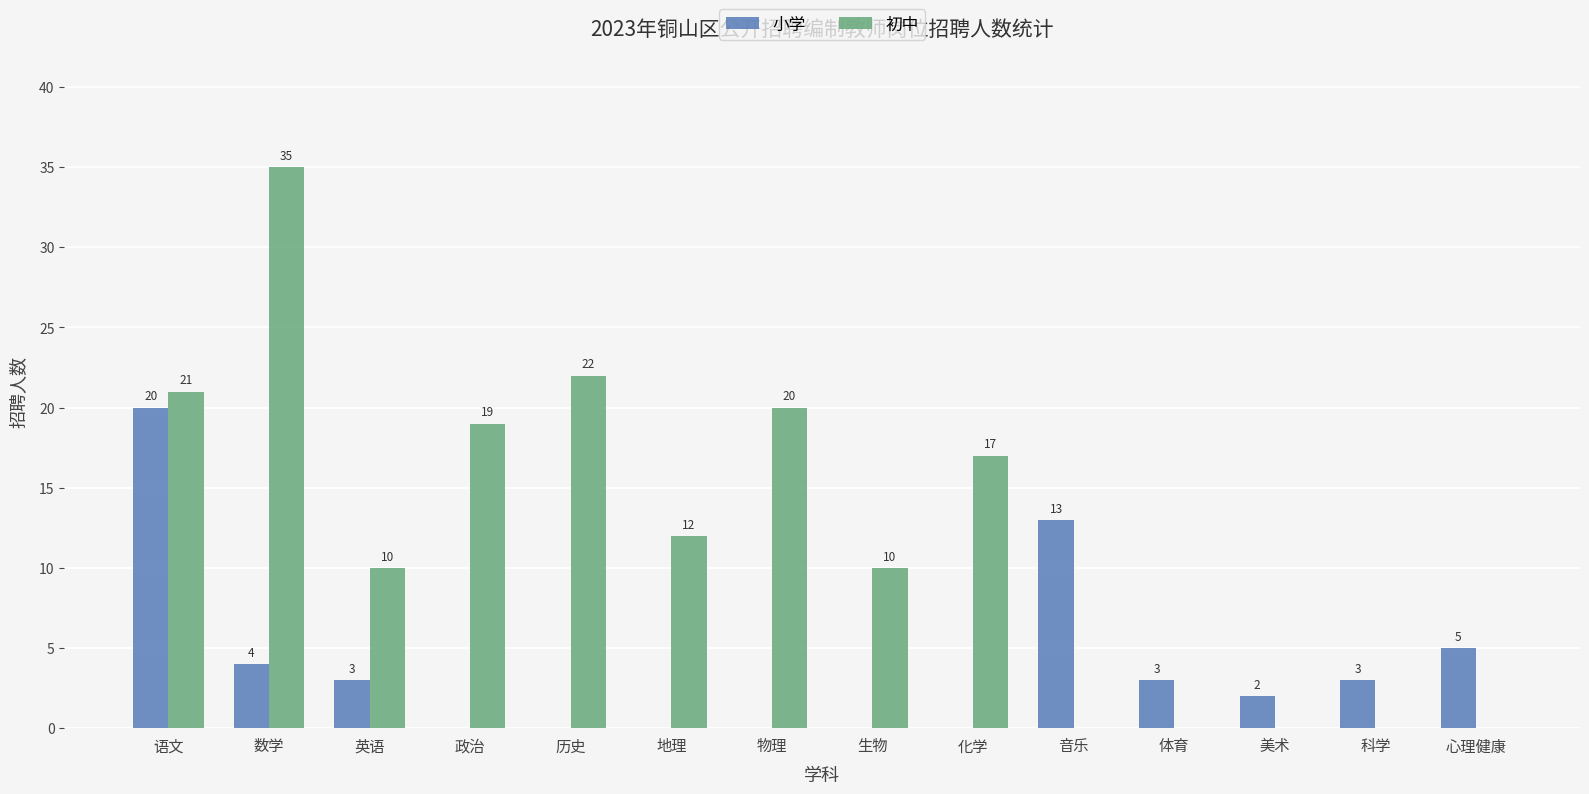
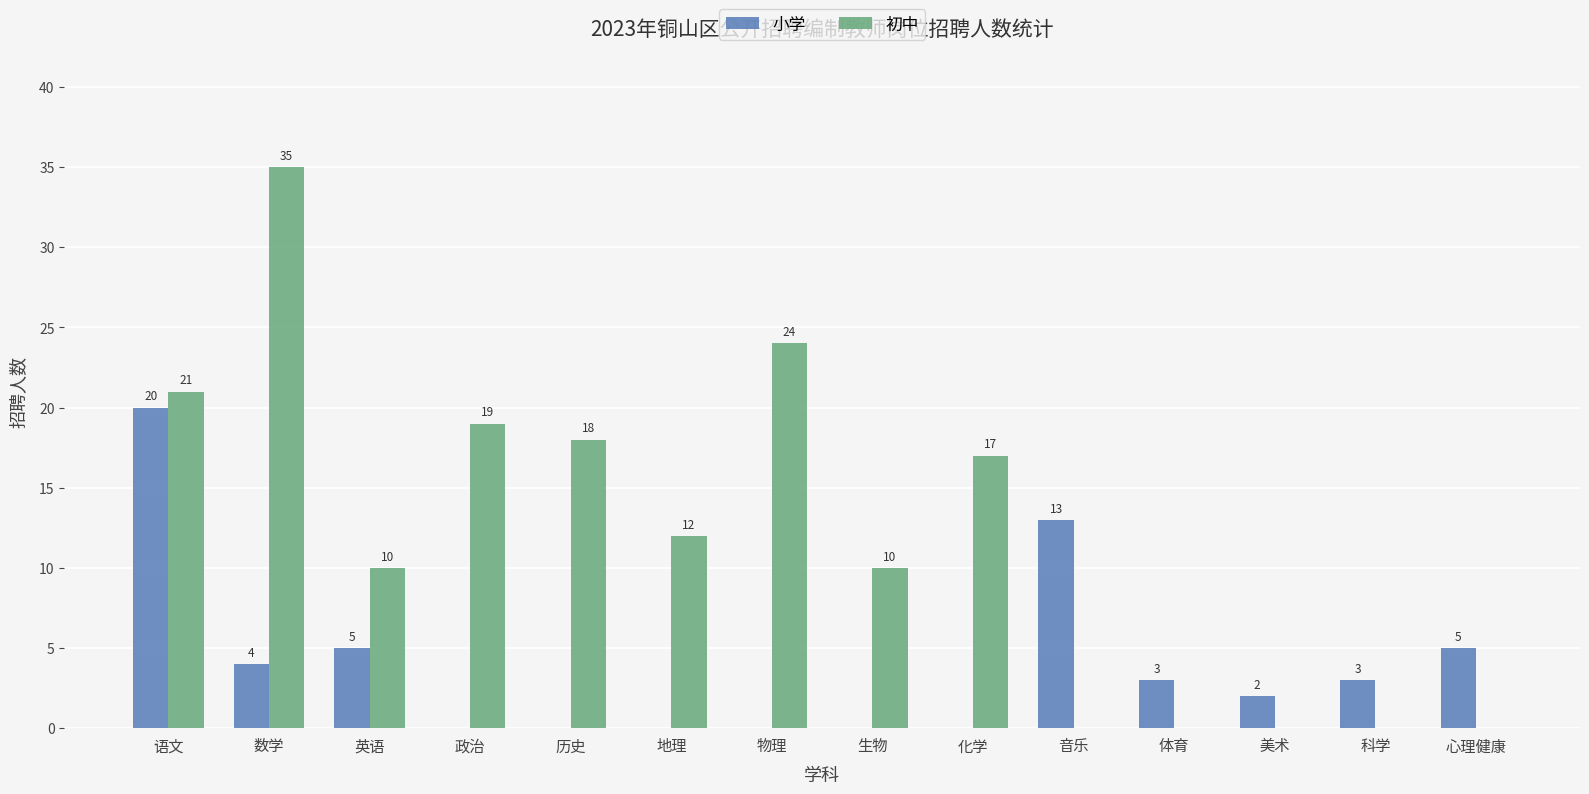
  {
    "小学": {
      "语文": 20,
      "数学": 4,
-     "英语": 3,
+     "英语": 5,
      "音乐": 13,
      "体育": 3,
      "美术": 2,
      "科学": 3,
      "心理健康": 5
    },
    "初中": {
      "语文": 21,
      "数学": 35,
      "英语": 10,
      "政治": 19,
-     "历史": 22,
+     "历史": 18,
      "地理": 12,
-     "物理": 20,
+     "物理": 24,
      "生物": 10,
      "化学": 17
    }
  }
